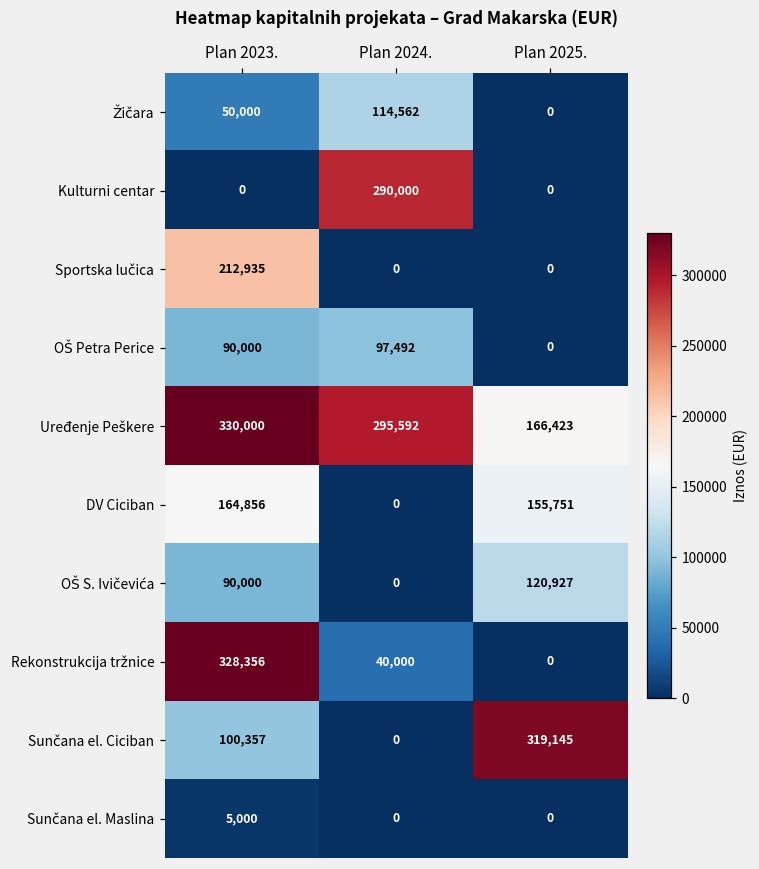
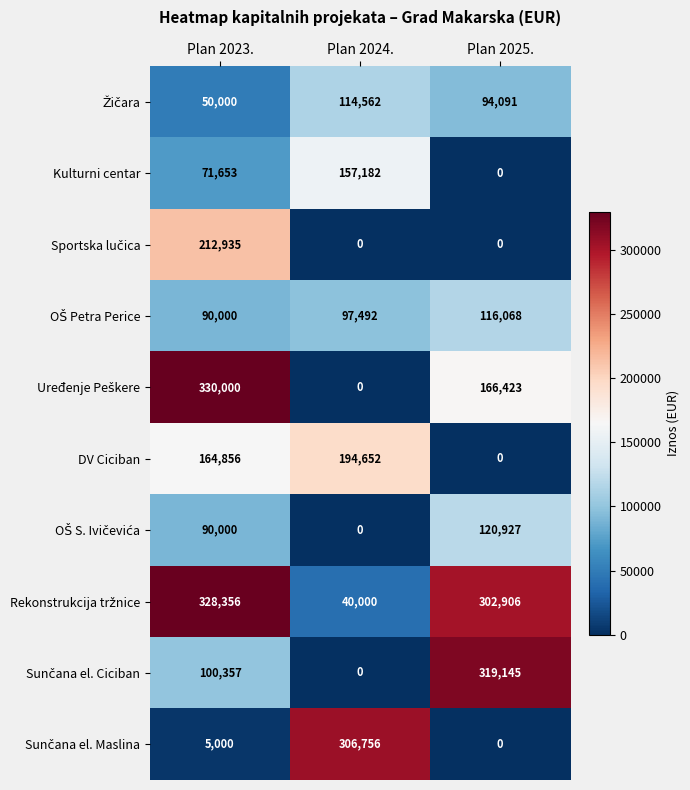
  {
    "Žičara": {
      "Plan 2023.": "50,000",
      "Plan 2024.": "114,562",
-     "Plan 2025.": "0"
+     "Plan 2025.": "94,091"
    },
    "Kulturni centar": {
-     "Plan 2023.": "0",
-     "Plan 2024.": "290,000",
+     "Plan 2023.": "71,653",
+     "Plan 2024.": "157,182",
      "Plan 2025.": "0"
    },
    "Sportska lučica": {
      "Plan 2023.": "212,935",
      "Plan 2024.": "0",
      "Plan 2025.": "0"
    },
    "OŠ Petra Perice": {
      "Plan 2023.": "90,000",
      "Plan 2024.": "97,492",
-     "Plan 2025.": "0"
+     "Plan 2025.": "116,068"
    },
    "Uređenje Peškere": {
      "Plan 2023.": "330,000",
-     "Plan 2024.": "295,592",
+     "Plan 2024.": "0",
      "Plan 2025.": "166,423"
    },
    "DV Ciciban": {
      "Plan 2023.": "164,856",
-     "Plan 2024.": "0",
-     "Plan 2025.": "155,751"
+     "Plan 2024.": "194,652",
+     "Plan 2025.": "0"
    },
    "OŠ S. Ivičevića": {
      "Plan 2023.": "90,000",
      "Plan 2024.": "0",
      "Plan 2025.": "120,927"
    },
    "Rekonstrukcija tržnice": {
      "Plan 2023.": "328,356",
      "Plan 2024.": "40,000",
-     "Plan 2025.": "0"
+     "Plan 2025.": "302,906"
    },
    "Sunčana el. Ciciban": {
      "Plan 2023.": "100,357",
      "Plan 2024.": "0",
      "Plan 2025.": "319,145"
    },
    "Sunčana el. Maslina": {
      "Plan 2023.": "5,000",
-     "Plan 2024.": "0",
+     "Plan 2024.": "306,756",
      "Plan 2025.": "0"
    }
  }
